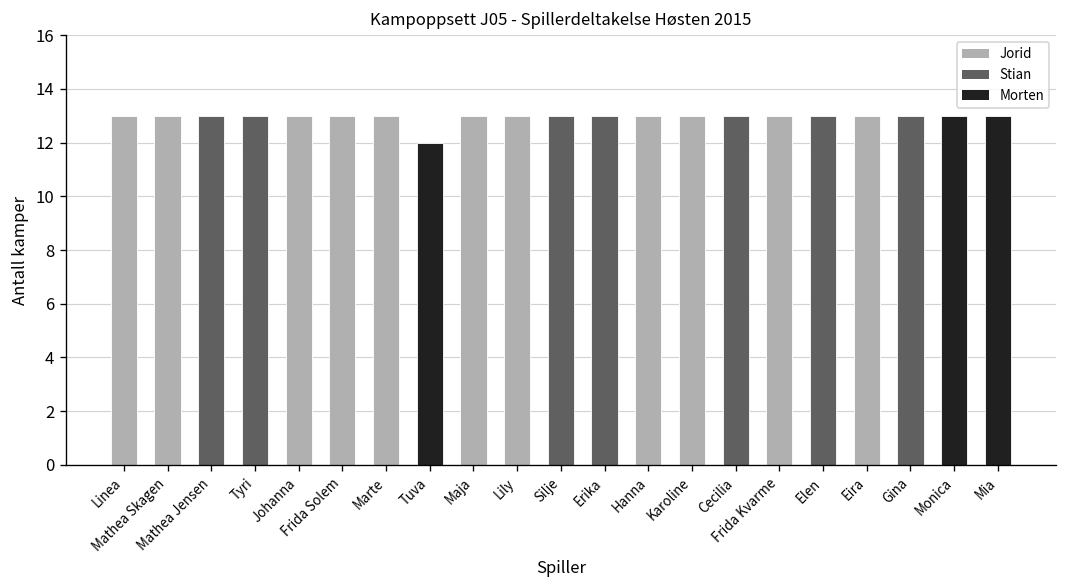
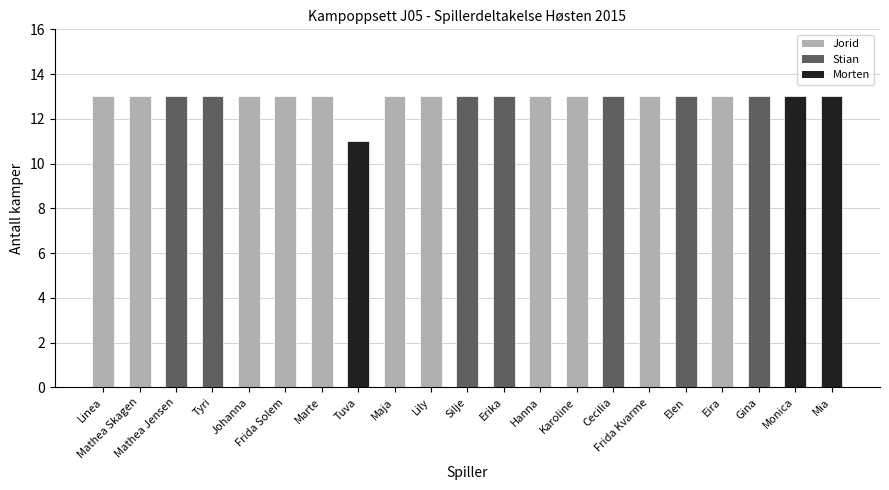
  {
    "Linea": 13,
    "Mathea Skagen": 13,
    "Mathea Jensen": 13,
    "Tyri": 13,
    "Johanna": 13,
    "Frida Solem": 13,
    "Marte": 13,
-   "Tuva": 12,
+   "Tuva": 11,
    "Maja": 13,
    "Lily": 13,
    "Silje": 13,
    "Erika": 13,
    "Hanna": 13,
    "Karoline": 13,
    "Cecilia": 13,
    "Frida Kvarme": 13,
    "Elen": 13,
    "Eira": 13,
    "Gina": 13,
    "Monica": 13,
    "Mia": 13
  }
